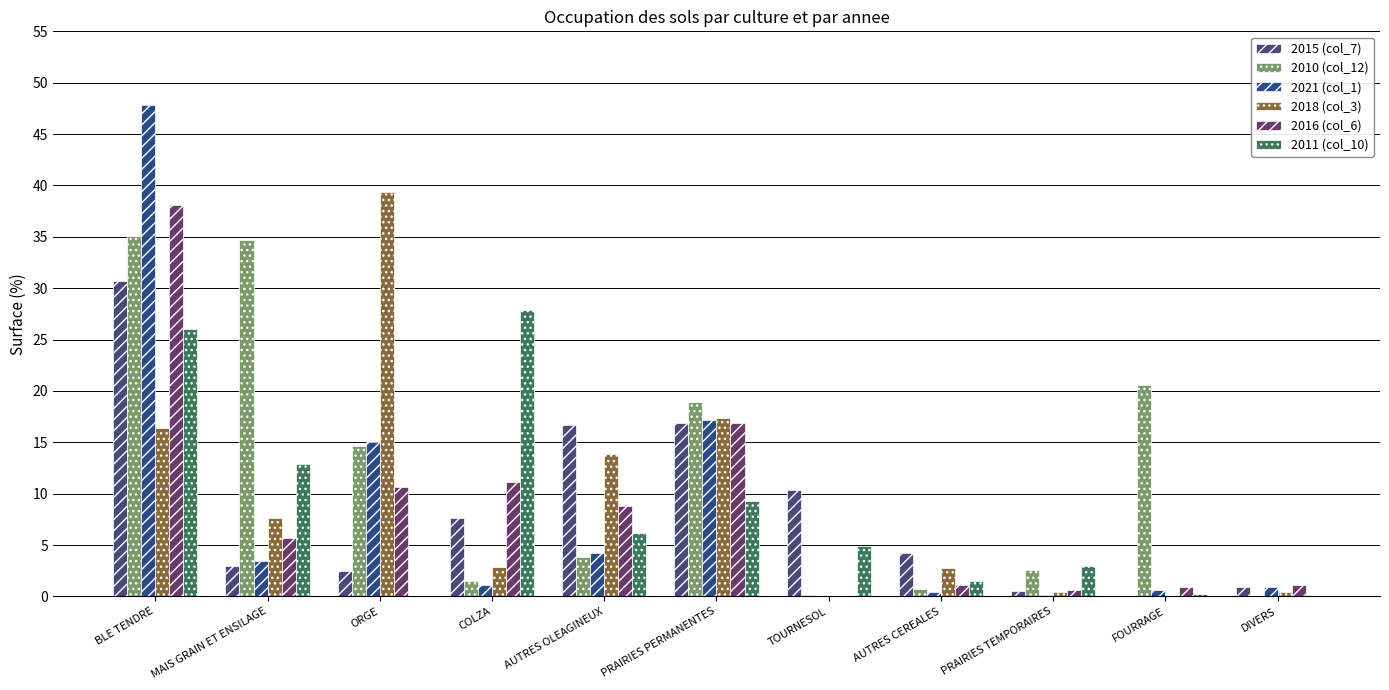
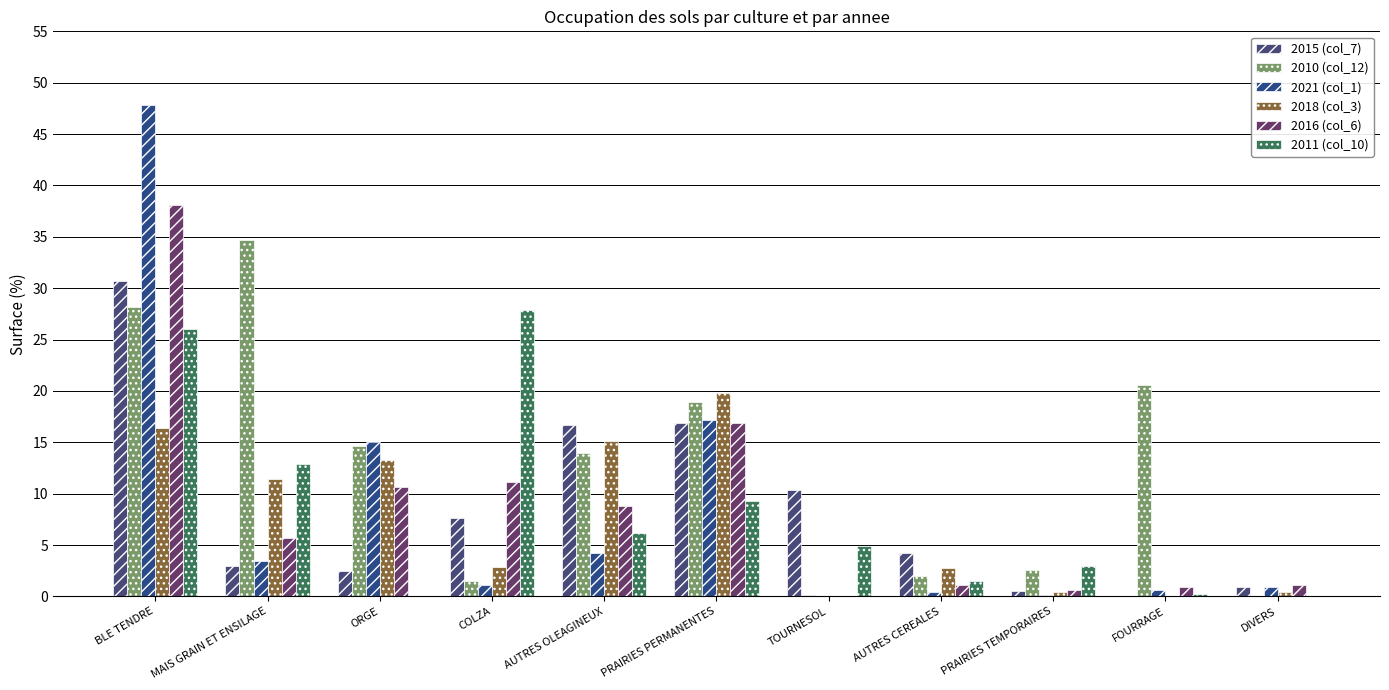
  {
    "2010 (col_12)": {
-     "BLE TENDRE": 35.1,
+     "BLE TENDRE": 28.2,
      "MAIS GRAIN ET ENSILAGE": 34.7,
      "ORGE": 14.6,
      "COLZA": 1.5,
-     "AUTRES OLEAGINEUX": 3.8,
+     "AUTRES OLEAGINEUX": 14.0,
      "PRAIRIES PERMANENTES": 18.9,
-     "AUTRES CEREALES": 0.7,
+     "AUTRES CEREALES": 2.0,
      "PRAIRIES TEMPORAIRES": 2.6,
      "FOURRAGE": 20.6,
      "DIVERS": 0.0
    },
    "2018 (col_3)": {
      "BLE TENDRE": 16.4,
-     "MAIS GRAIN ET ENSILAGE": 7.6,
-     "ORGE": 39.4,
+     "MAIS GRAIN ET ENSILAGE": 11.4,
+     "ORGE": 13.3,
      "COLZA": 2.9,
-     "AUTRES OLEAGINEUX": 13.9,
-     "PRAIRIES PERMANENTES": 17.4,
+     "AUTRES OLEAGINEUX": 15.1,
+     "PRAIRIES PERMANENTES": 19.8,
      "TOURNESOL": 0.0,
      "AUTRES CEREALES": 2.8,
      "PRAIRIES TEMPORAIRES": 0.4,
      "FOURRAGE": 0.0,
      "DIVERS": 0.4
    }
  }
